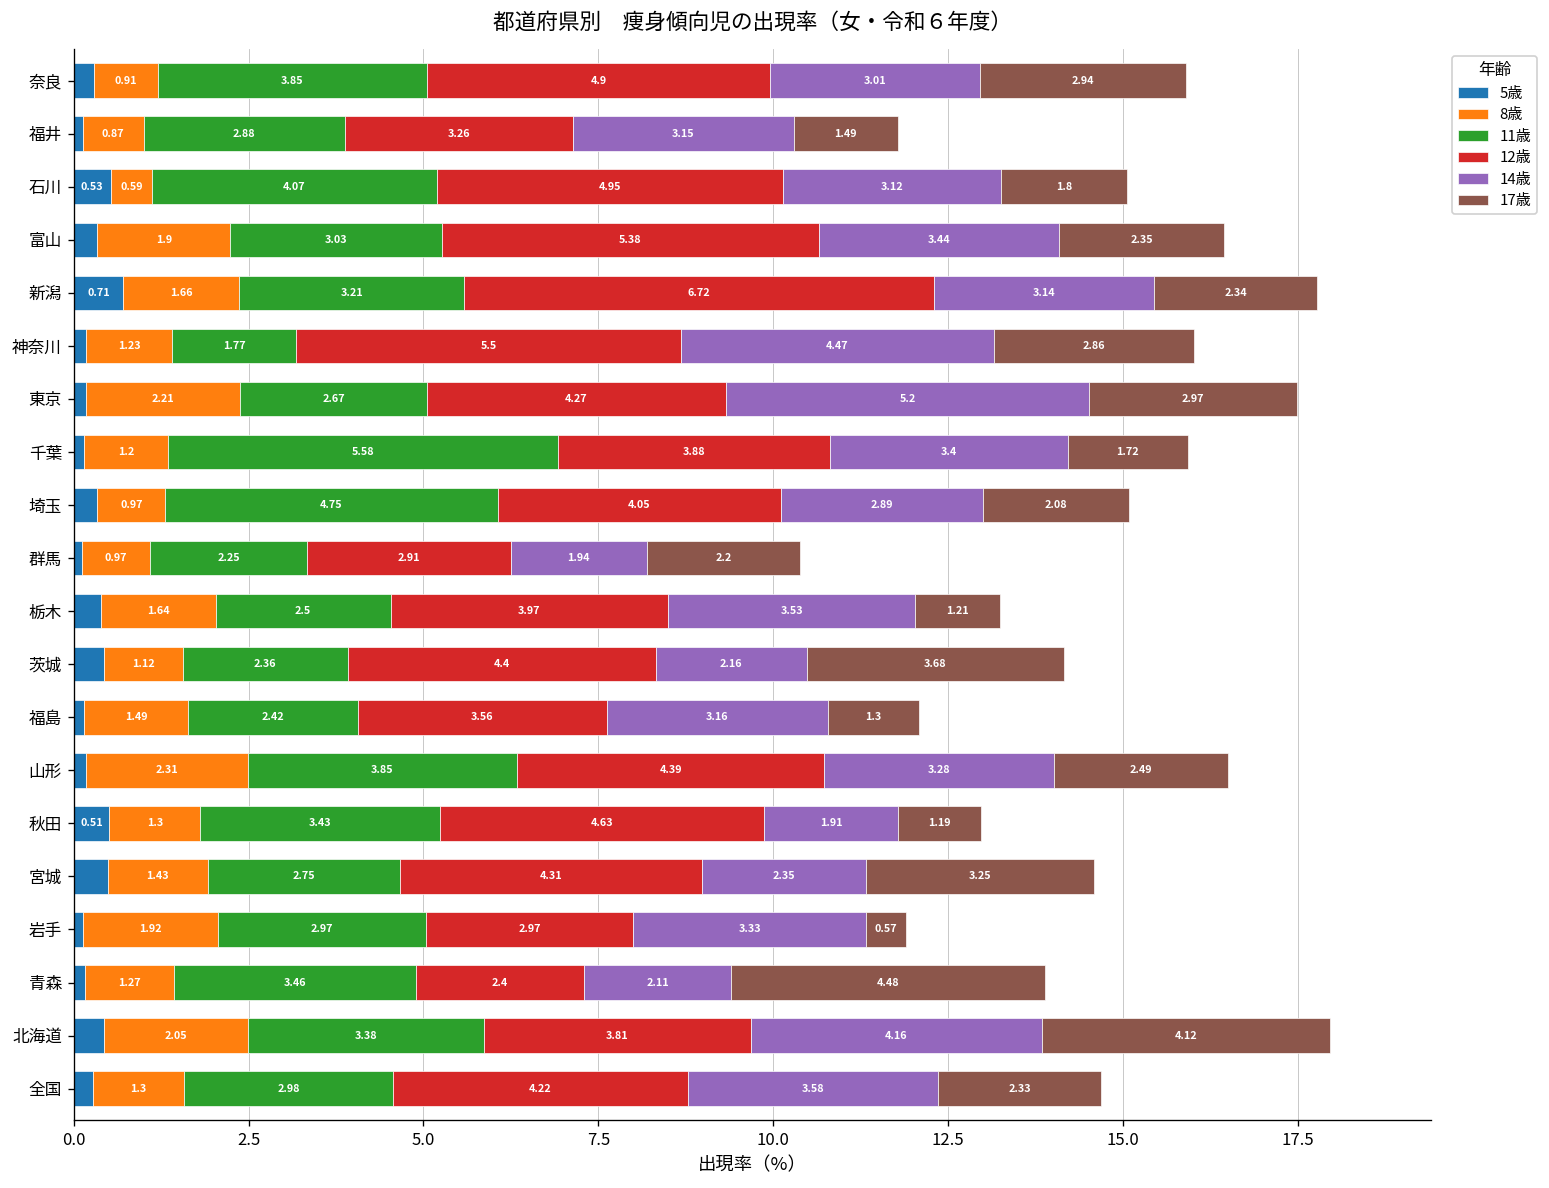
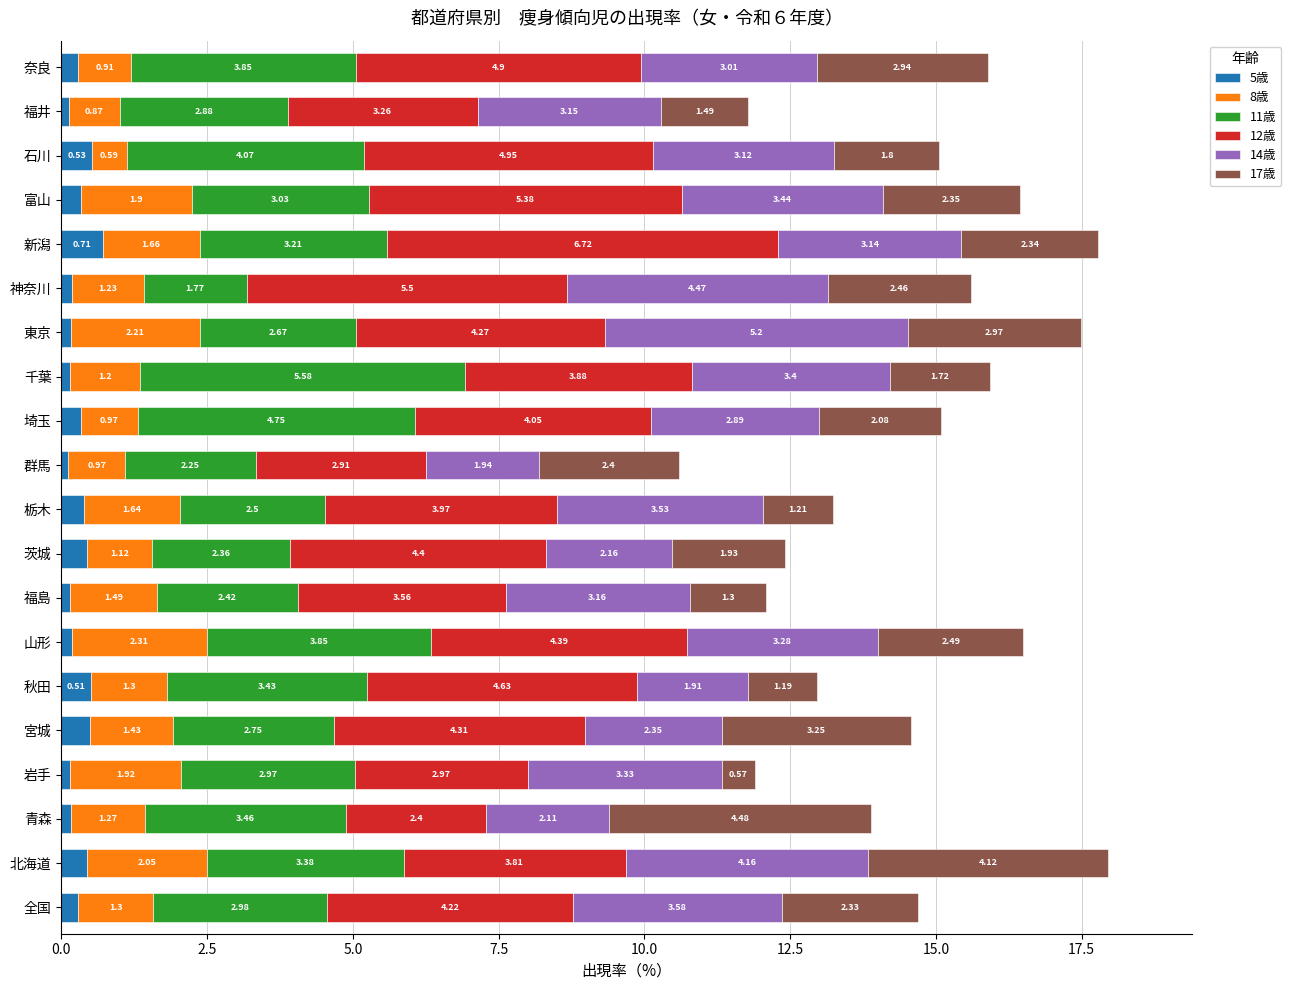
  {
    "5歳": {
      "石川": 0.53,
      "新潟": 0.71,
      "秋田": 0.51
    },
    "8歳": {
      "奈良": 0.91,
      "福井": 0.87,
      "石川": 0.59,
      "富山": 1.9,
      "新潟": 1.66,
      "神奈川": 1.23,
      "東京": 2.21,
      "千葉": 1.2,
      "埼玉": 0.97,
      "群馬": 0.97,
      "栃木": 1.64,
      "茨城": 1.12,
      "福島": 1.49,
      "山形": 2.31,
      "秋田": 1.3,
      "宮城": 1.43,
      "岩手": 1.92,
      "青森": 1.27,
      "北海道": 2.05,
      "全国": 1.3
    },
    "11歳": {
      "奈良": 3.85,
      "福井": 2.88,
      "石川": 4.07,
      "富山": 3.03,
      "新潟": 3.21,
      "神奈川": 1.77,
      "東京": 2.67,
      "千葉": 5.58,
      "埼玉": 4.75,
      "群馬": 2.25,
      "栃木": 2.5,
      "茨城": 2.36,
      "福島": 2.42,
      "山形": 3.85,
      "秋田": 3.43,
      "宮城": 2.75,
      "岩手": 2.97,
      "青森": 3.46,
      "北海道": 3.38,
      "全国": 2.98
    },
    "12歳": {
      "奈良": 4.9,
      "福井": 3.26,
      "石川": 4.95,
      "富山": 5.38,
      "新潟": 6.72,
      "神奈川": 5.5,
      "東京": 4.27,
      "千葉": 3.88,
      "埼玉": 4.05,
      "群馬": 2.91,
      "栃木": 3.97,
      "茨城": 4.4,
      "福島": 3.56,
      "山形": 4.39,
      "秋田": 4.63,
      "宮城": 4.31,
      "岩手": 2.97,
      "青森": 2.4,
      "北海道": 3.81,
      "全国": 4.22
    },
    "14歳": {
      "奈良": 3.01,
      "福井": 3.15,
      "石川": 3.12,
      "富山": 3.44,
      "新潟": 3.14,
      "神奈川": 4.47,
      "東京": 5.2,
      "千葉": 3.4,
      "埼玉": 2.89,
      "群馬": 1.94,
      "栃木": 3.53,
      "茨城": 2.16,
      "福島": 3.16,
      "山形": 3.28,
      "秋田": 1.91,
      "宮城": 2.35,
      "岩手": 3.33,
      "青森": 2.11,
      "北海道": 4.16,
      "全国": 3.58
    },
    "17歳": {
      "奈良": 2.94,
      "福井": 1.49,
      "石川": 1.8,
      "富山": 2.35,
      "新潟": 2.34,
-     "神奈川": 2.86,
+     "神奈川": 2.46,
      "東京": 2.97,
      "千葉": 1.72,
      "埼玉": 2.08,
-     "群馬": 2.2,
+     "群馬": 2.4,
      "栃木": 1.21,
-     "茨城": 3.68,
+     "茨城": 1.93,
      "福島": 1.3,
      "山形": 2.49,
      "秋田": 1.19,
      "宮城": 3.25,
      "岩手": 0.57,
      "青森": 4.48,
      "北海道": 4.12,
      "全国": 2.33
    }
  }
